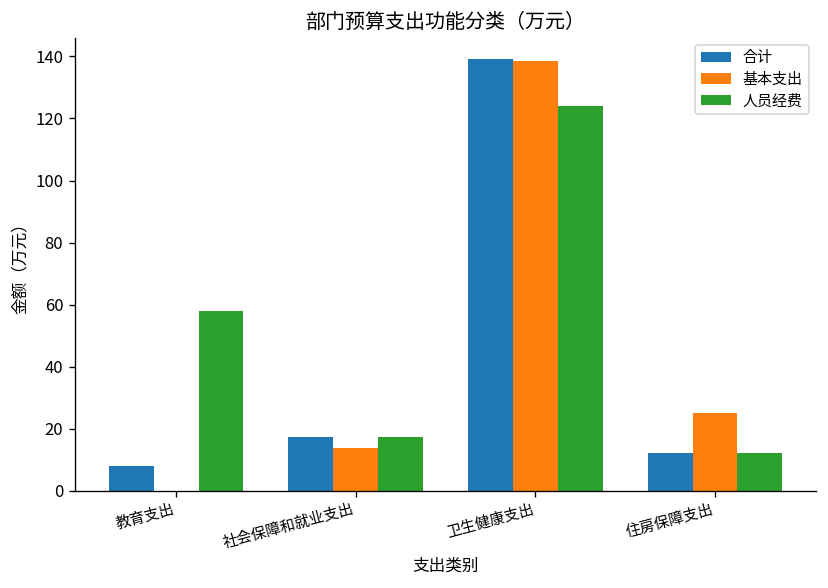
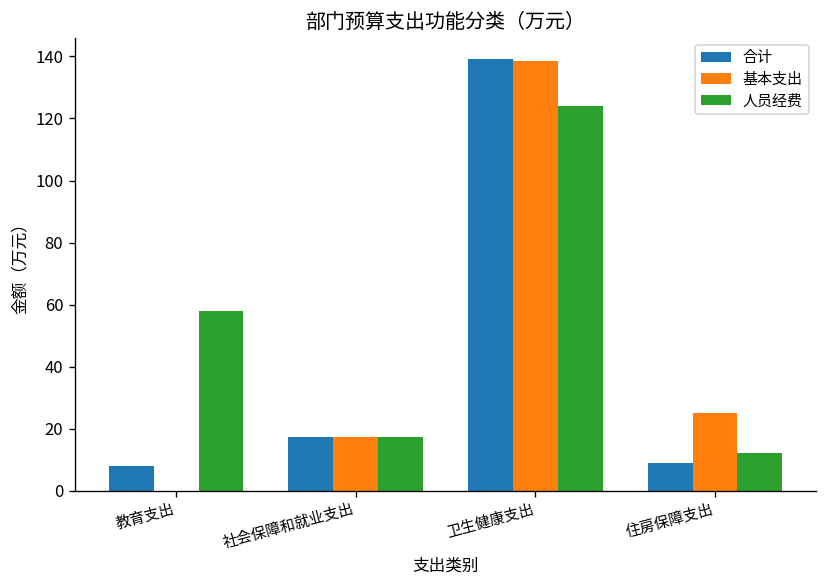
  {
    "合计": {
      "教育支出": 8,
      "社会保障和就业支出": 17,
      "卫生健康支出": 139,
-     "住房保障支出": 12
+     "住房保障支出": 9
    },
    "基本支出": {
      "教育支出": 0,
-     "社会保障和就业支出": 14,
+     "社会保障和就业支出": 17,
      "卫生健康支出": 139,
      "住房保障支出": 25
    },
    "人员经费": {
      "教育支出": 58,
      "社会保障和就业支出": 17,
      "卫生健康支出": 124,
      "住房保障支出": 12
    }
  }
